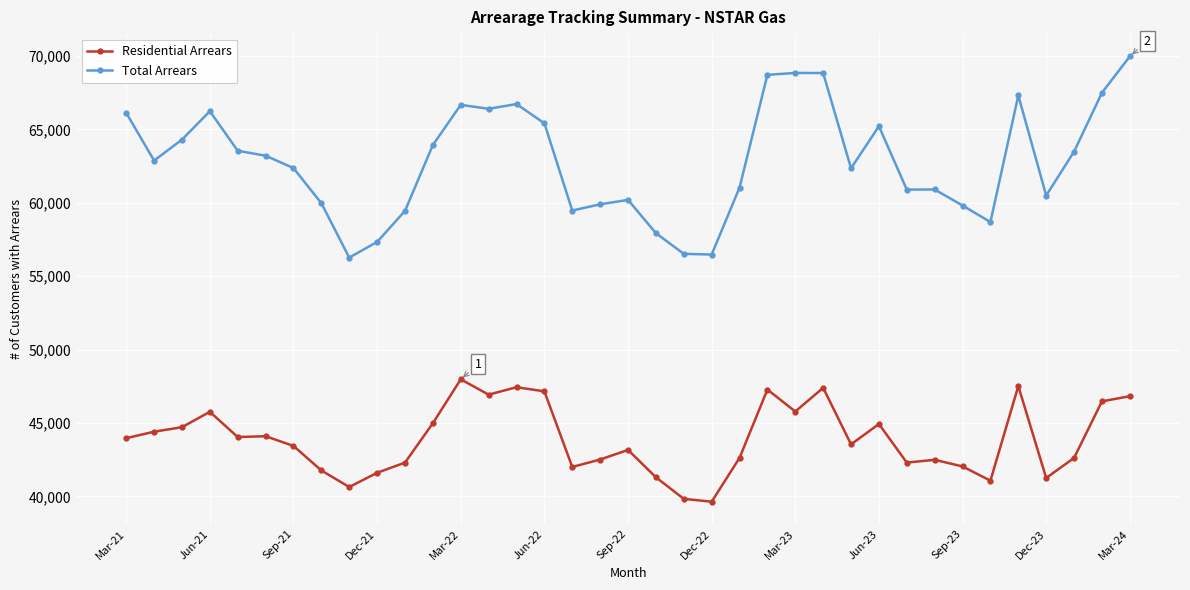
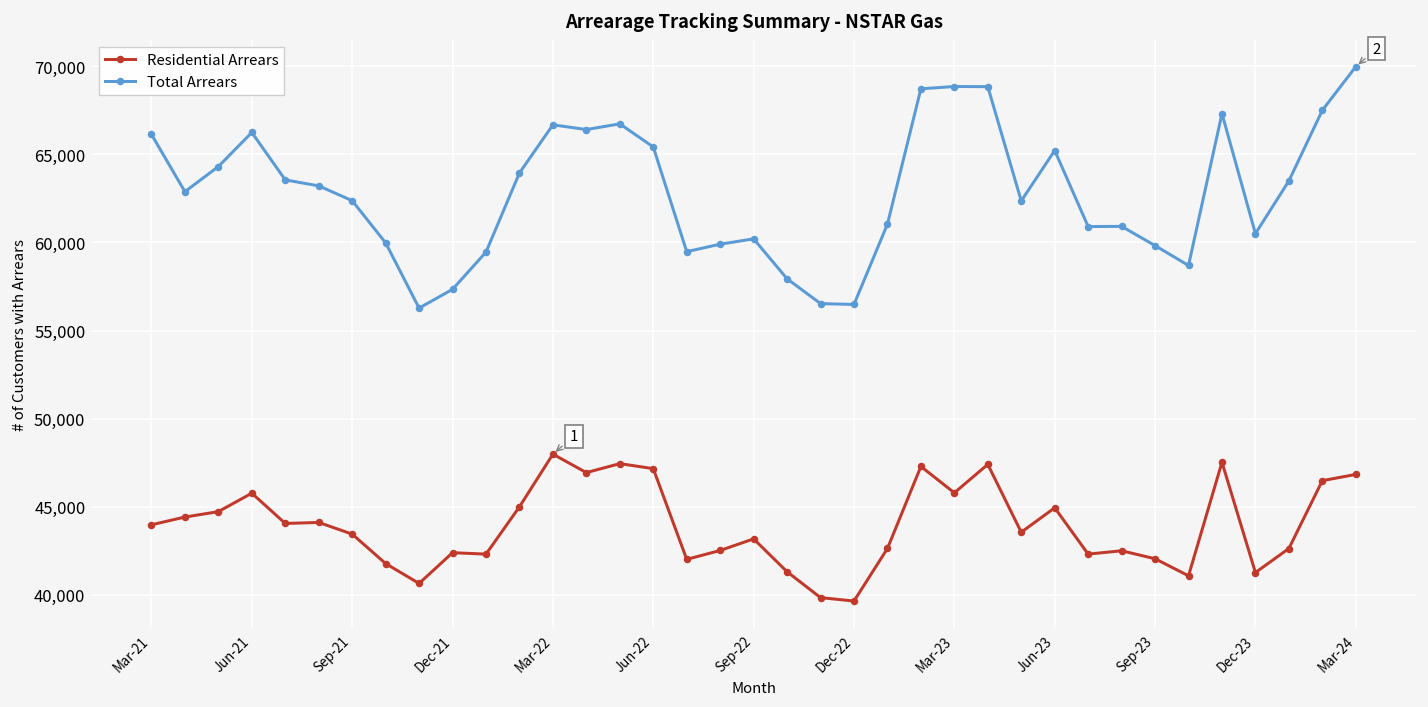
  {
    "Residential Arrears": {
      "Mar-21": "44,000",
      "Jun-21": "45,800",
      "Sep-21": "43,400",
-     "Dec-21": "41,600",
+     "Dec-21": "42,400",
      "Jun-22": "47,200",
      "Sep-22": "43,200",
      "Dec-22": "39,600",
      "Mar-23": "45,800",
      "Jun-23": "44,900",
      "Sep-23": "42,000",
      "Dec-23": "41,300",
      "Mar-24": "46,800"
    },
    "Total Arrears": {
      "Mar-21": "66,100",
      "Jun-21": "66,200",
      "Sep-21": "62,400",
      "Dec-21": "57,300",
      "Mar-22": "66,700",
      "Jun-22": "65,400",
      "Sep-22": "60,200",
      "Dec-22": "56,500",
      "Mar-23": "68,900",
      "Jun-23": "65,200",
      "Sep-23": "59,800",
      "Dec-23": "60,500"
    }
  }
